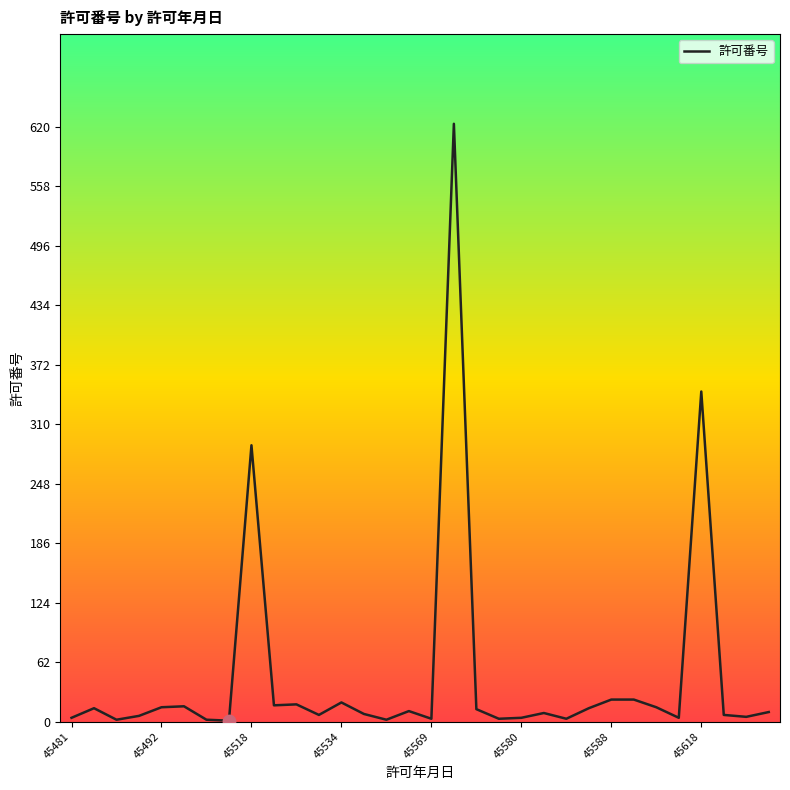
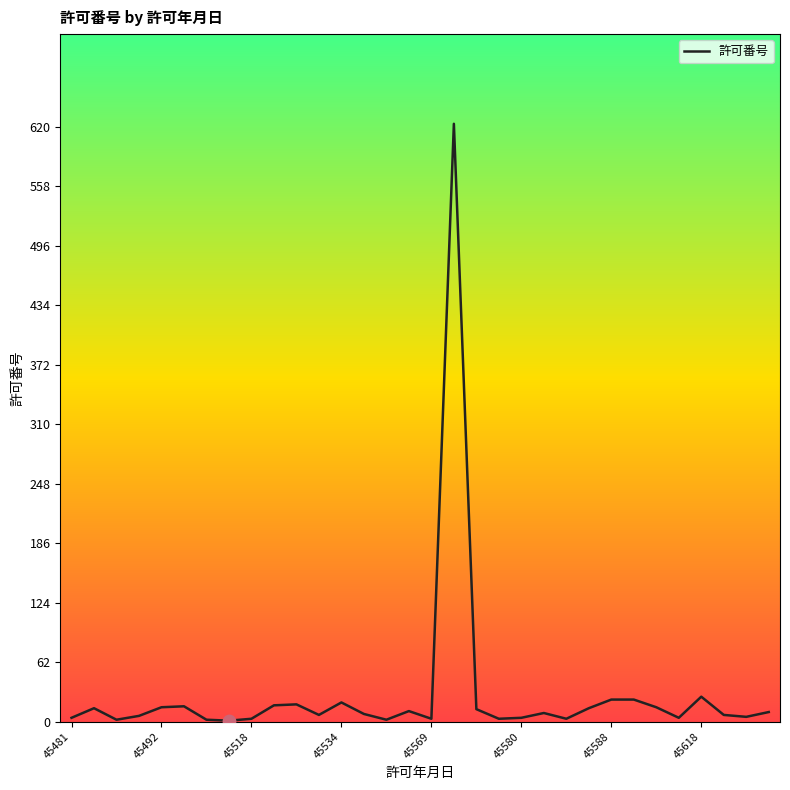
  {
    "許可番号": {
      "45481": 0,
-     "45518": 290,
+     "45518": 0,
      "45534": 20,
      "45569": 0,
      "45580": 0,
      "45588": 20,
-     "45618": 340
+     "45618": 30
    }
  }
